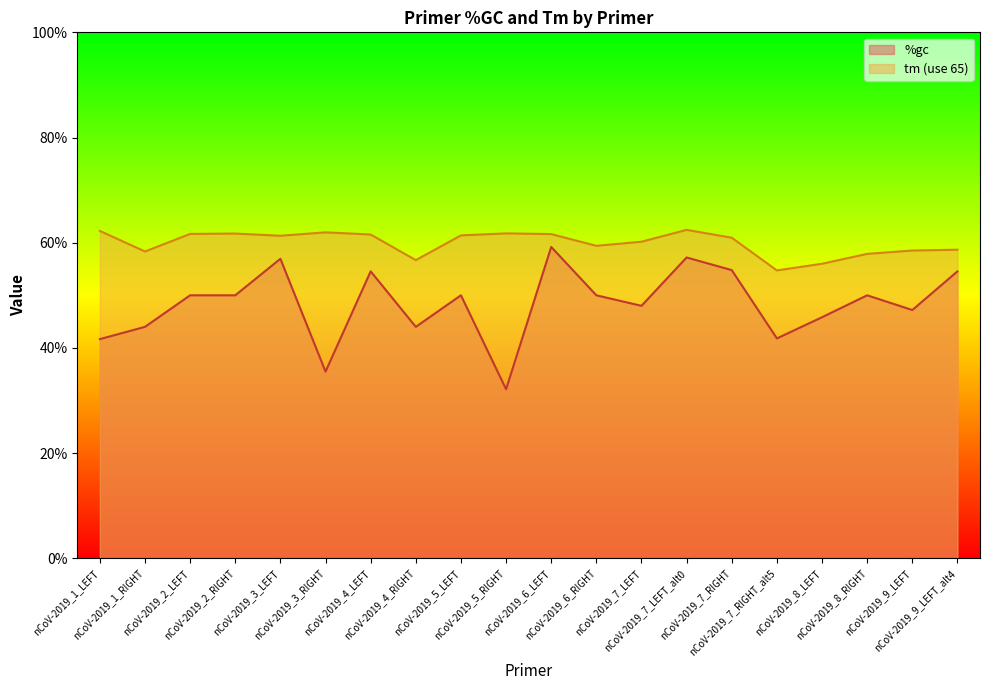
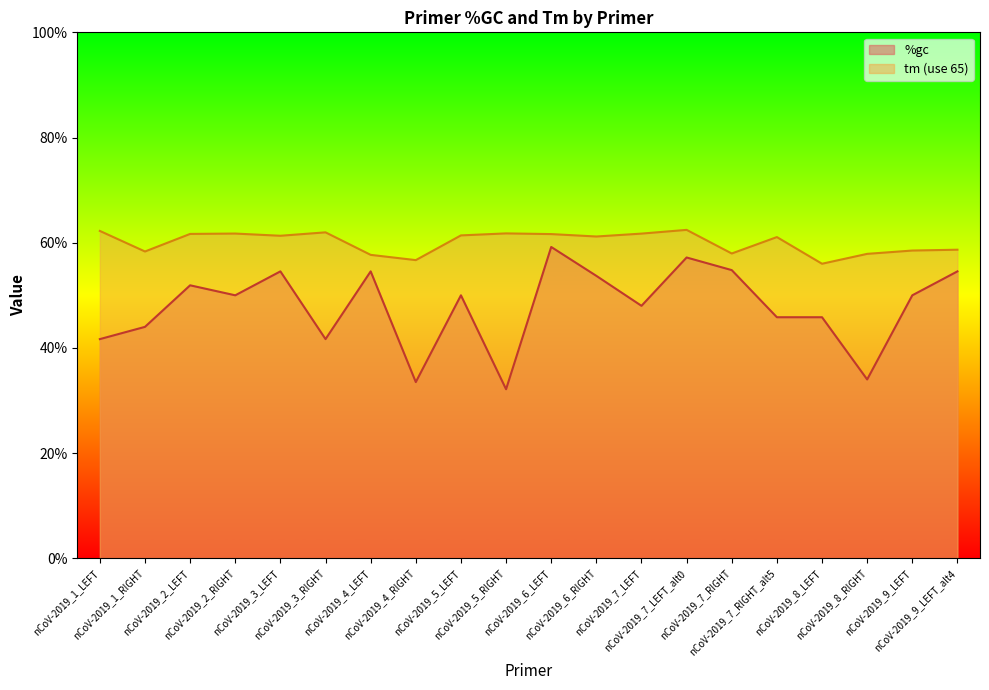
  {
    "%gc": {
      "nCoV-2019_1_LEFT": "42%",
      "nCoV-2019_1_RIGHT": "44%",
-     "nCoV-2019_2_LEFT": "50%",
+     "nCoV-2019_2_LEFT": "52%",
      "nCoV-2019_2_RIGHT": "50%",
-     "nCoV-2019_3_LEFT": "57%",
-     "nCoV-2019_3_RIGHT": "35%",
+     "nCoV-2019_3_LEFT": "55%",
+     "nCoV-2019_3_RIGHT": "42%",
      "nCoV-2019_4_LEFT": "55%",
-     "nCoV-2019_4_RIGHT": "44%",
+     "nCoV-2019_4_RIGHT": "34%",
      "nCoV-2019_5_LEFT": "50%",
      "nCoV-2019_5_RIGHT": "32%",
      "nCoV-2019_6_LEFT": "59%",
-     "nCoV-2019_6_RIGHT": "50%",
+     "nCoV-2019_6_RIGHT": "54%",
      "nCoV-2019_7_LEFT": "48%",
      "nCoV-2019_7_LEFT_alt0": "57%",
      "nCoV-2019_7_RIGHT": "55%",
-     "nCoV-2019_7_RIGHT_alt5": "42%",
+     "nCoV-2019_7_RIGHT_alt5": "46%",
      "nCoV-2019_8_LEFT": "46%",
-     "nCoV-2019_8_RIGHT": "50%",
-     "nCoV-2019_9_LEFT": "47%",
+     "nCoV-2019_8_RIGHT": "34%",
+     "nCoV-2019_9_LEFT": "50%",
      "nCoV-2019_9_LEFT_alt4": "55%"
    },
    "tm (use 65)": {
      "nCoV-2019_1_LEFT": "62%",
      "nCoV-2019_1_RIGHT": "58%",
      "nCoV-2019_2_LEFT": "62%",
      "nCoV-2019_2_RIGHT": "62%",
      "nCoV-2019_3_LEFT": "61%",
      "nCoV-2019_3_RIGHT": "62%",
-     "nCoV-2019_4_LEFT": "62%",
+     "nCoV-2019_4_LEFT": "58%",
      "nCoV-2019_4_RIGHT": "57%",
      "nCoV-2019_5_LEFT": "61%",
      "nCoV-2019_5_RIGHT": "62%",
      "nCoV-2019_6_LEFT": "62%",
-     "nCoV-2019_6_RIGHT": "59%",
-     "nCoV-2019_7_LEFT": "60%",
+     "nCoV-2019_6_RIGHT": "61%",
+     "nCoV-2019_7_LEFT": "62%",
      "nCoV-2019_7_LEFT_alt0": "62%",
-     "nCoV-2019_7_RIGHT": "61%",
-     "nCoV-2019_7_RIGHT_alt5": "55%",
+     "nCoV-2019_7_RIGHT": "58%",
+     "nCoV-2019_7_RIGHT_alt5": "61%",
      "nCoV-2019_8_LEFT": "56%",
      "nCoV-2019_8_RIGHT": "58%",
      "nCoV-2019_9_LEFT": "59%",
      "nCoV-2019_9_LEFT_alt4": "59%"
    }
  }
